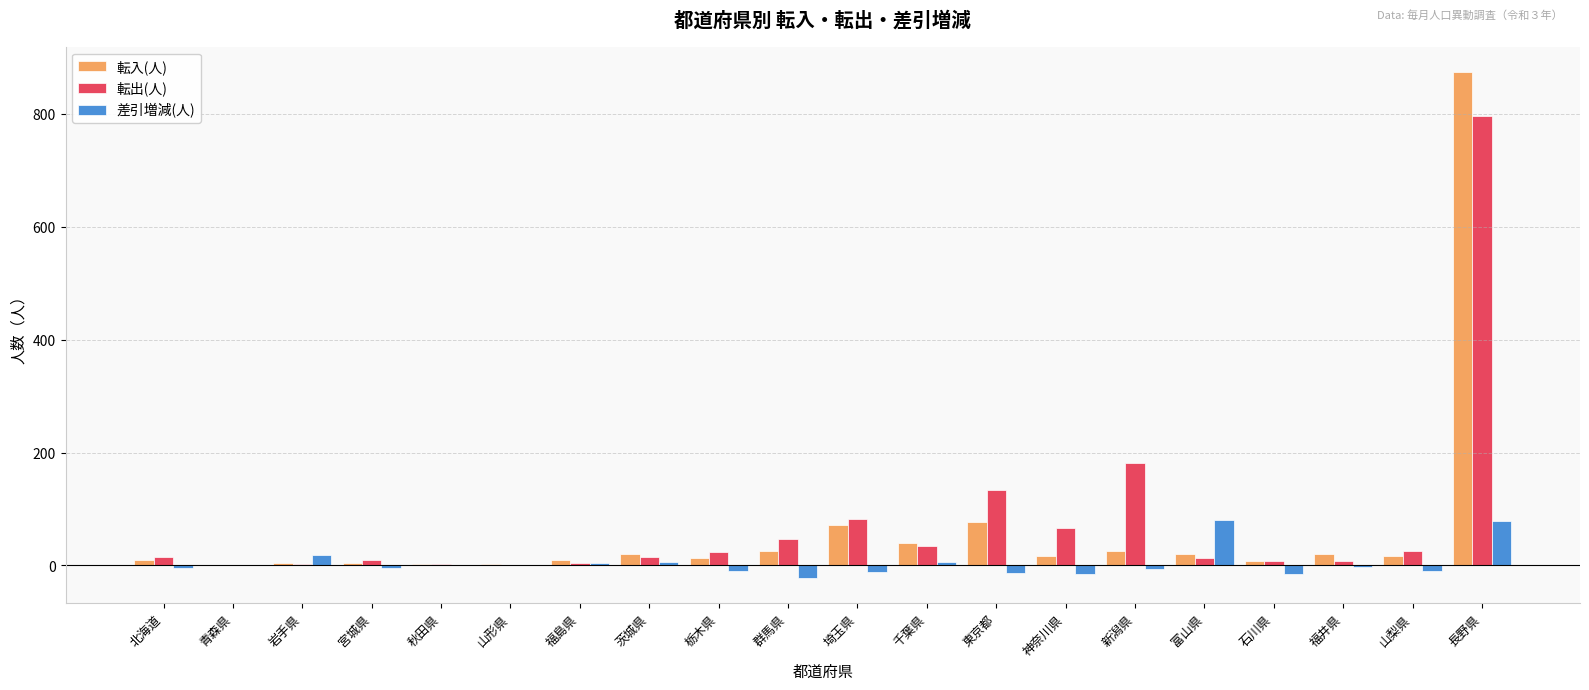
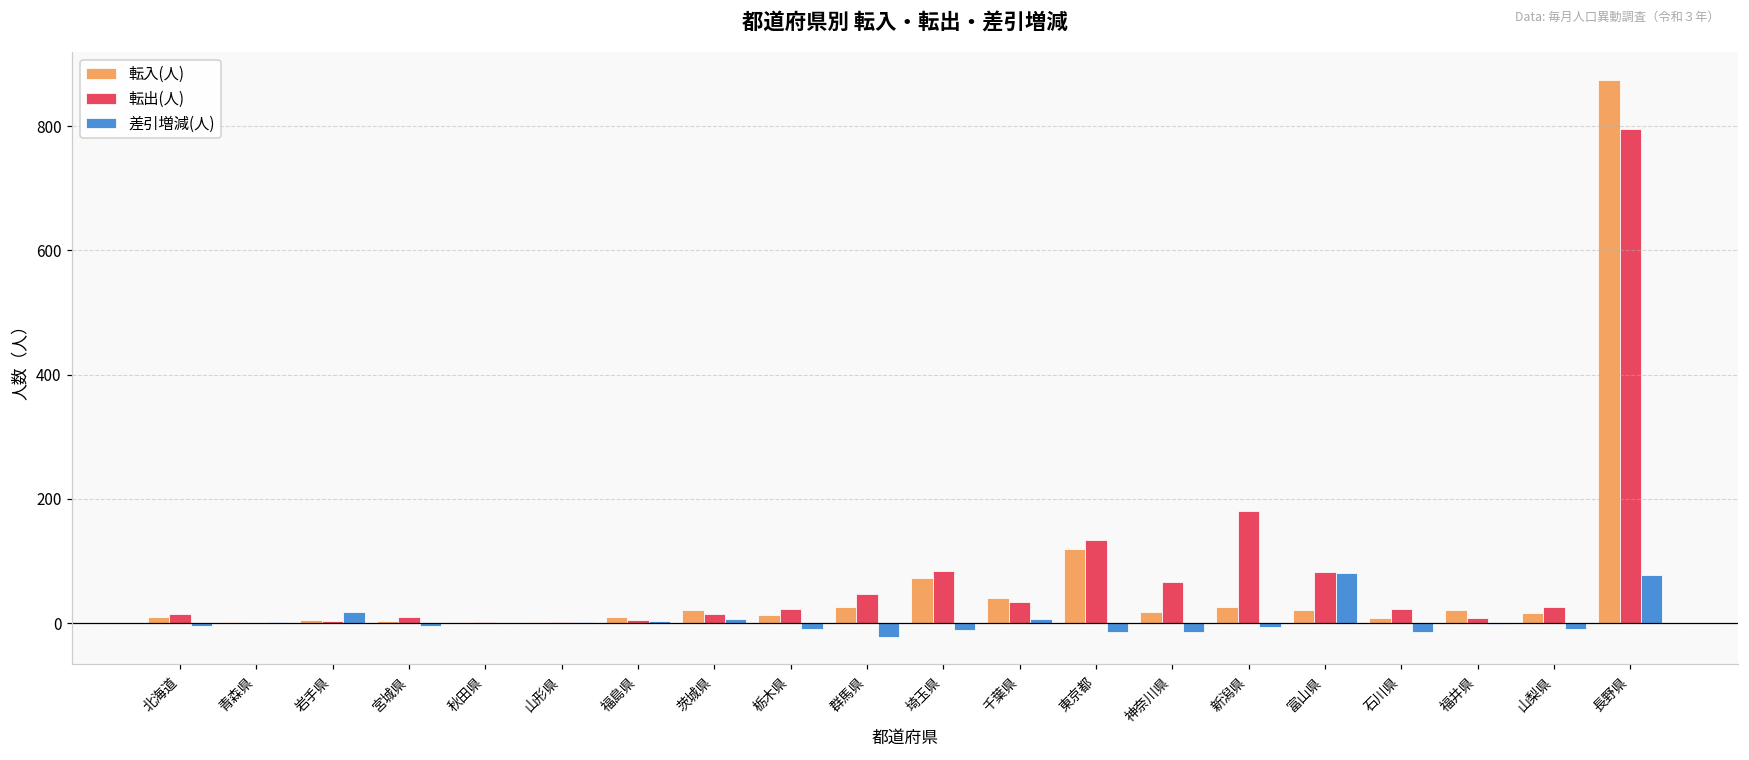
  {
    "転入(人)": {
      "北海道": 10,
      "岩手県": 10,
      "福島県": 10,
      "茨城県": 20,
      "栃木県": 10,
      "群馬県": 30,
      "埼玉県": 70,
      "千葉県": 40,
-     "東京都": 80,
+     "東京都": 120,
      "神奈川県": 20,
      "新潟県": 30,
      "富山県": 20,
      "石川県": 10,
      "福井県": 20,
      "山梨県": 20,
      "長野県": 870
    },
    "転出(人)": {
      "北海道": 20,
      "青森県": 0,
      "宮城県": 10,
      "福島県": 10,
      "茨城県": 20,
      "栃木県": 20,
      "群馬県": 50,
      "埼玉県": 80,
      "千葉県": 30,
      "東京都": 130,
      "神奈川県": 70,
      "新潟県": 180,
-     "富山県": 10,
-     "石川県": 10,
+     "富山県": 80,
+     "石川県": 20,
      "福井県": 10,
      "山梨県": 30,
      "長野県": 800
    },
    "差引増減(人)": {
      "北海道": -10,
      "岩手県": 20,
      "宮城県": -10,
      "秋田県": 0,
      "茨城県": 10,
      "栃木県": -10,
      "群馬県": -20,
      "埼玉県": -10,
      "千葉県": 10,
      "東京都": -10,
      "神奈川県": -20,
      "新潟県": -10,
      "富山県": 80,
      "石川県": -20,
      "山梨県": -10,
      "長野県": 80
    }
  }
